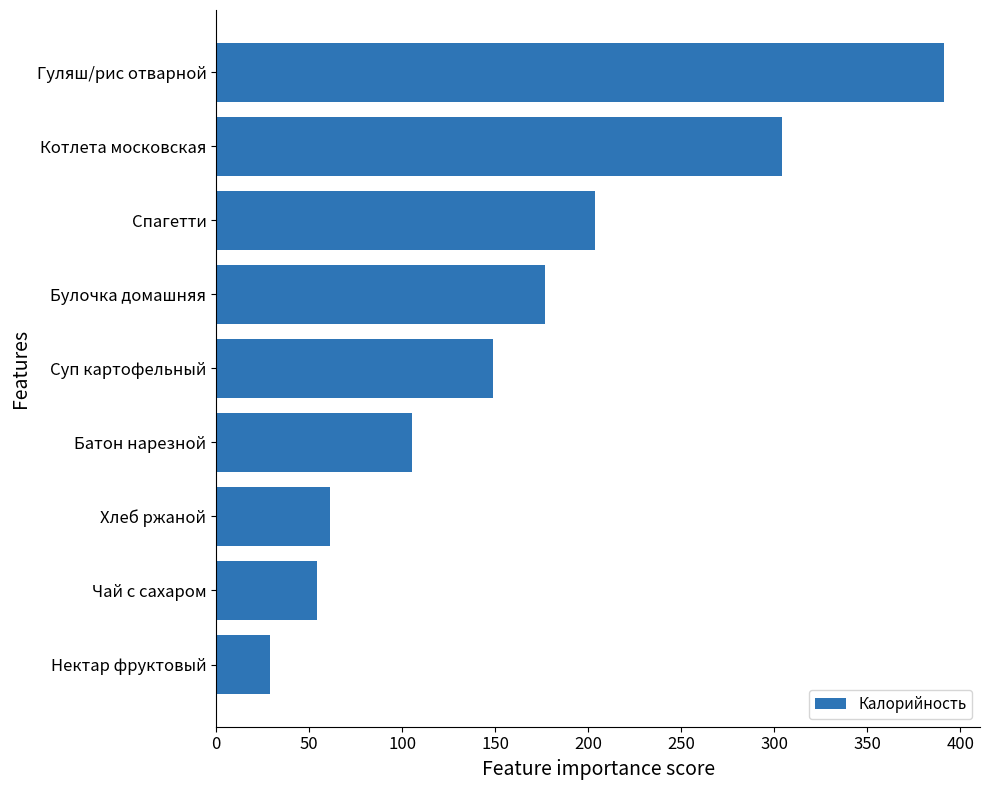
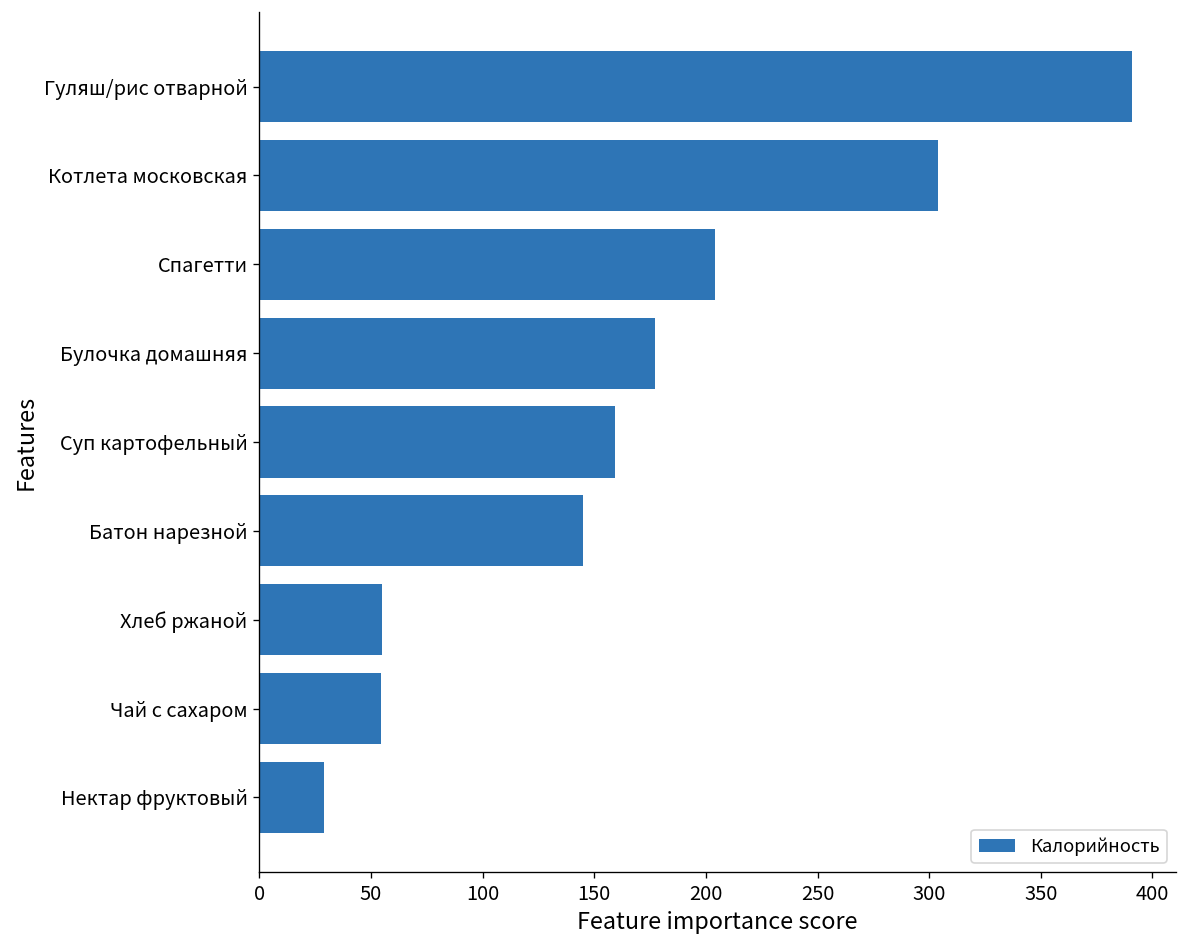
  {
    "Гуляш/рис отварной": 391,
    "Котлета московская": 304,
    "Спагетти": 204,
    "Булочка домашняя": 177,
-   "Суп картофельный": 149,
-   "Батон нарезной": 105,
-   "Хлеб ржаной": 61,
+   "Суп картофельный": 159,
+   "Батон нарезной": 145,
+   "Хлеб ржаной": 55,
    "Чай с сахаром": 54,
    "Нектар фруктовый": 29
  }
